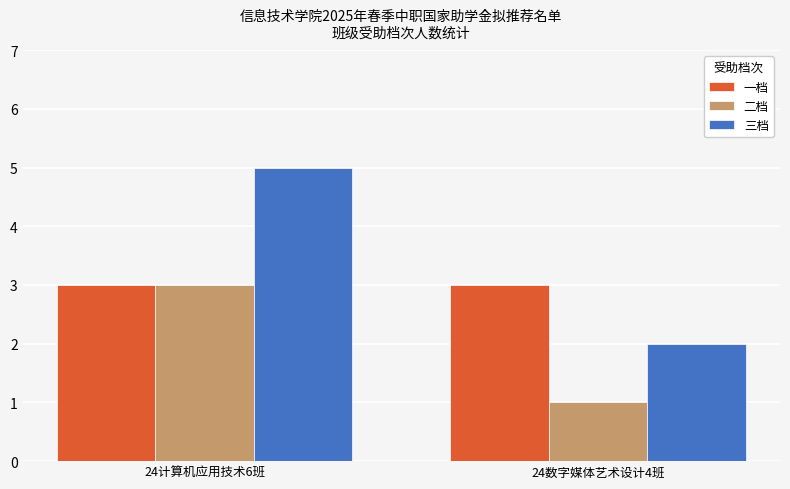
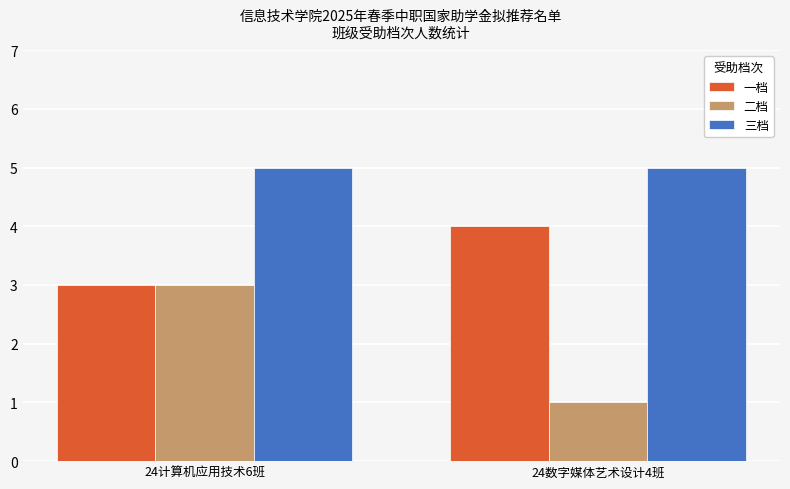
  {
    "一档": {
      "24计算机应用技术6班": 3,
-     "24数字媒体艺术设计4班": 3
+     "24数字媒体艺术设计4班": 4
    },
    "二档": {
      "24计算机应用技术6班": 3,
      "24数字媒体艺术设计4班": 1
    },
    "三档": {
      "24计算机应用技术6班": 5,
-     "24数字媒体艺术设计4班": 2
+     "24数字媒体艺术设计4班": 5
    }
  }
